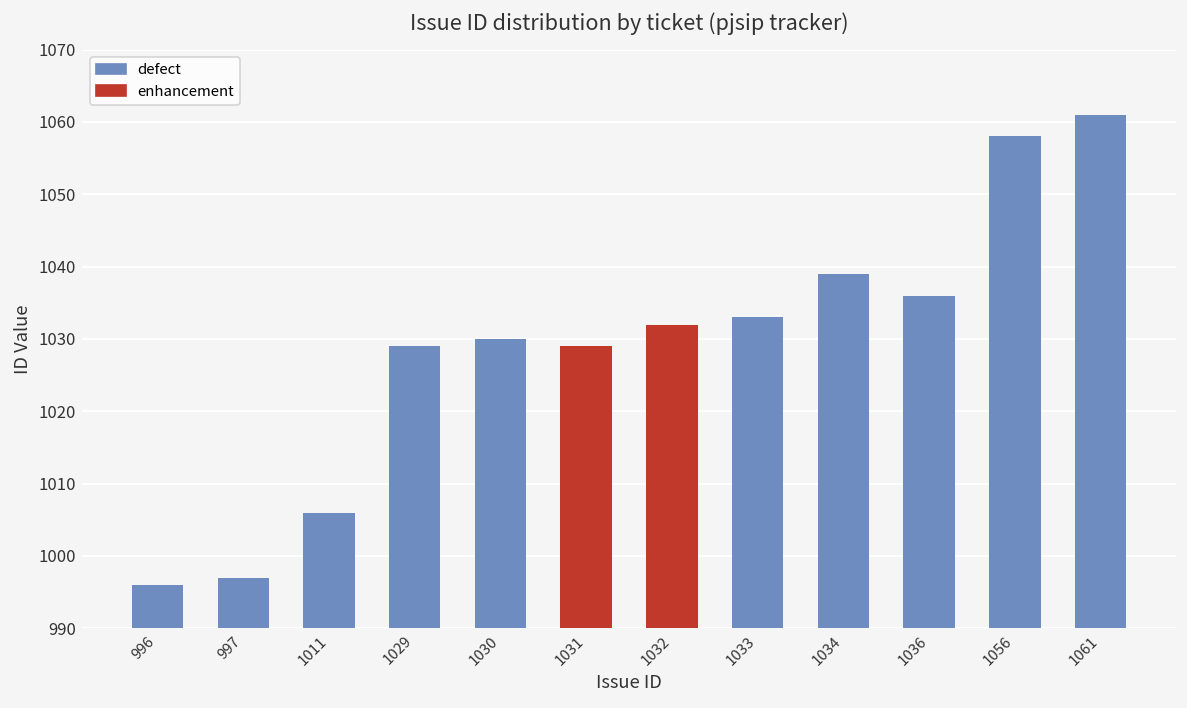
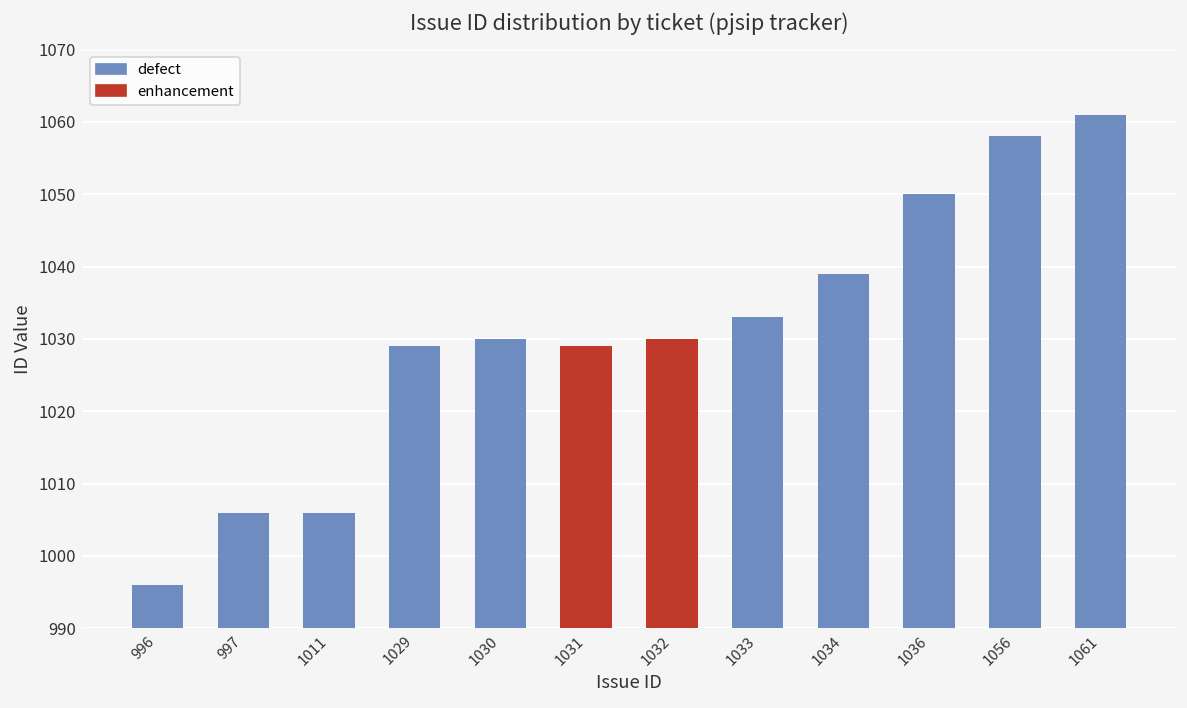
  {
    "996": 996,
-   "997": 997,
+   "997": 1006,
    "1011": 1006,
    "1029": 1029,
    "1030": 1030,
    "1031": 1029,
-   "1032": 1032,
+   "1032": 1030,
    "1033": 1033,
    "1034": 1039,
-   "1036": 1036,
+   "1036": 1050,
    "1056": 1058,
    "1061": 1061
  }
